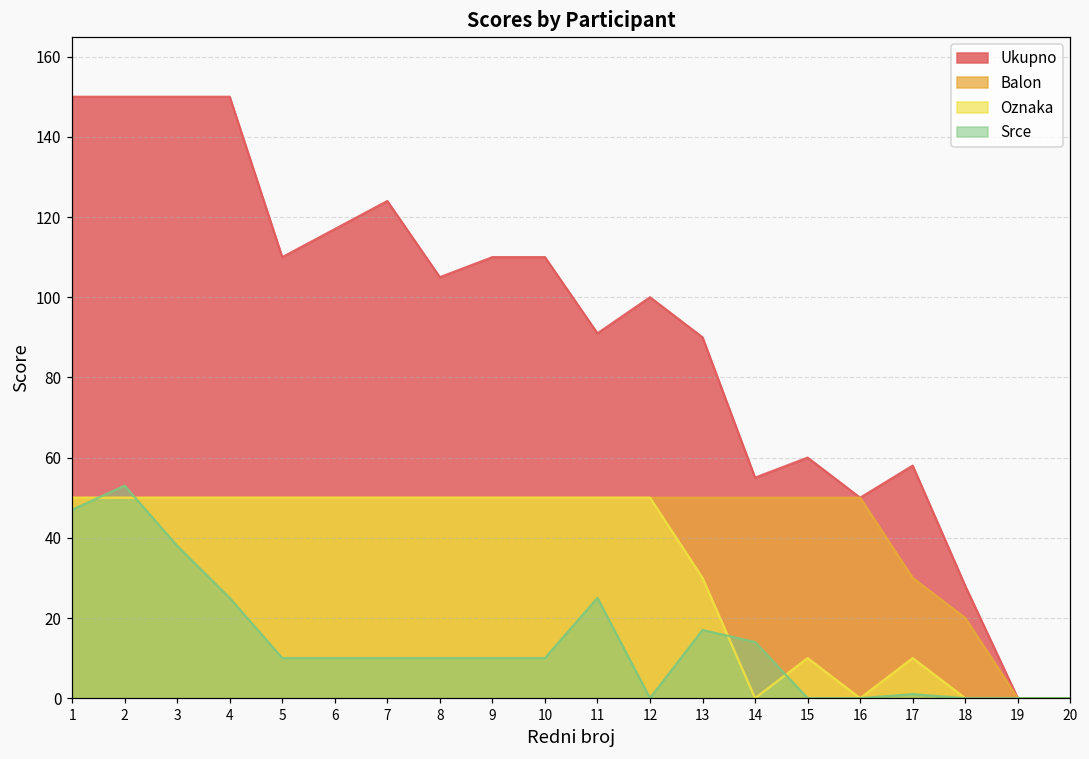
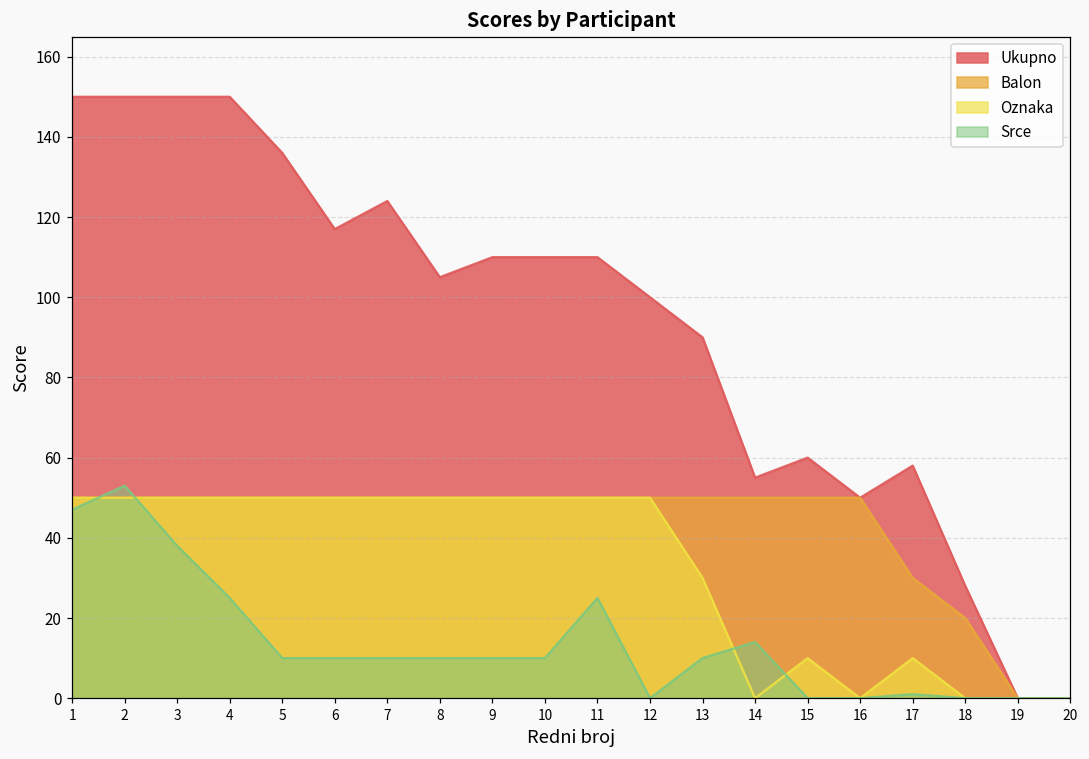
  {
    "Ukupno": {
      "1": 150,
      "2": 150,
      "3": 150,
      "4": 150,
-     "5": 110,
+     "5": 136,
      "6": 117,
      "7": 124,
      "8": 105,
      "9": 110,
      "10": 110,
-     "11": 91,
+     "11": 110,
      "12": 100,
      "13": 90,
      "14": 55,
      "15": 60,
      "17": 58,
      "18": 28
    },
    "Srce": {
      "1": 47,
      "2": 53,
      "3": 38,
      "4": 25,
      "5": 10,
      "6": 10,
      "7": 10,
      "8": 10,
      "9": 10,
      "10": 10,
      "11": 25,
      "12": 0,
-     "13": 17,
+     "13": 10,
      "14": 14,
      "15": 0,
      "17": 1
    }
  }
